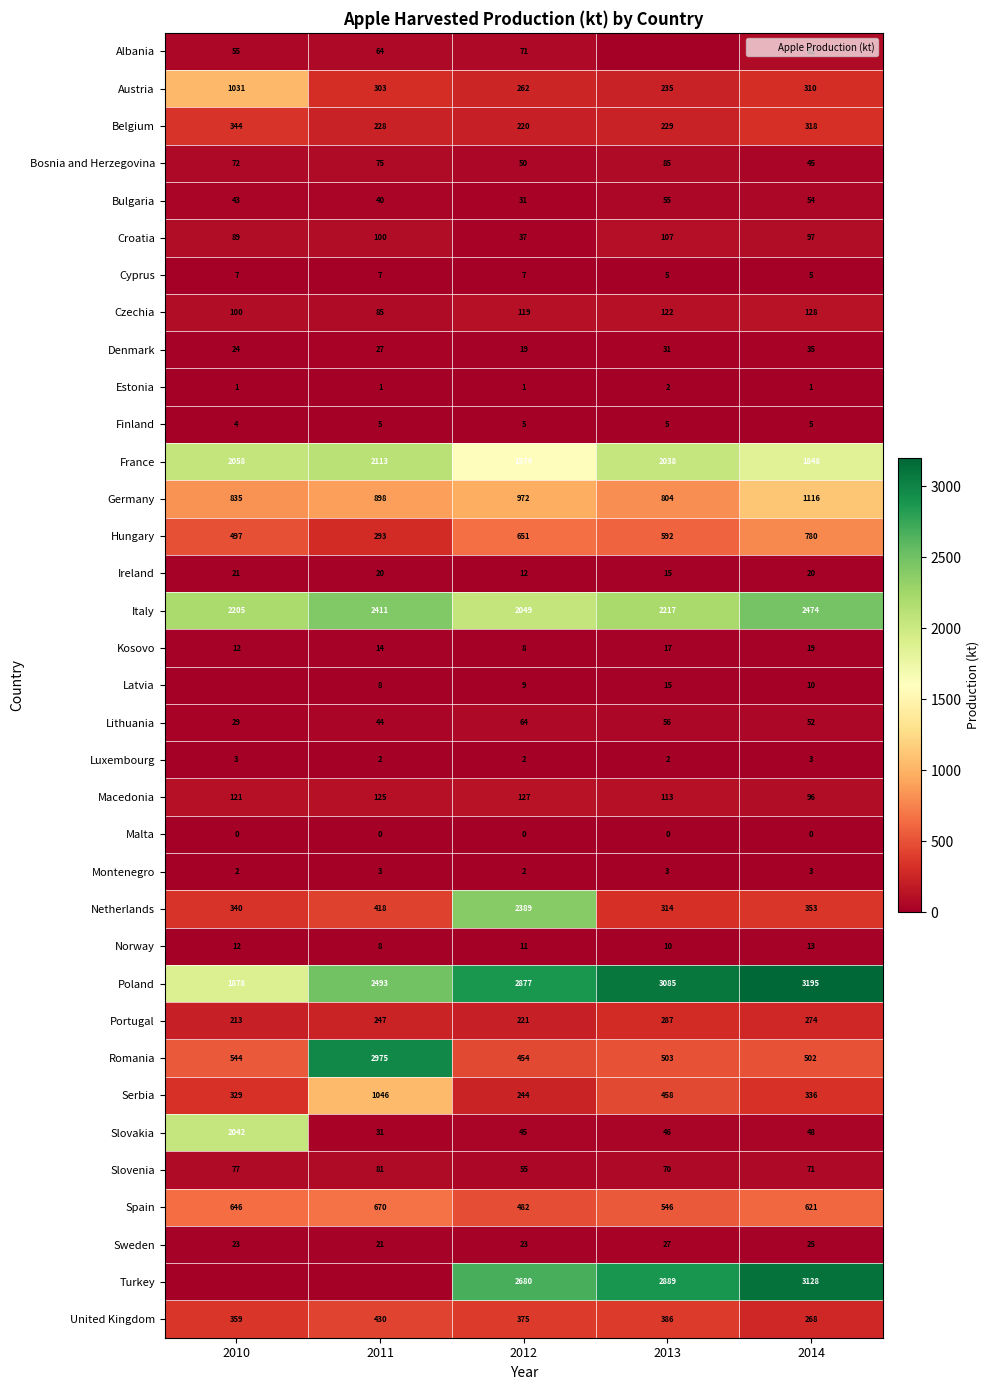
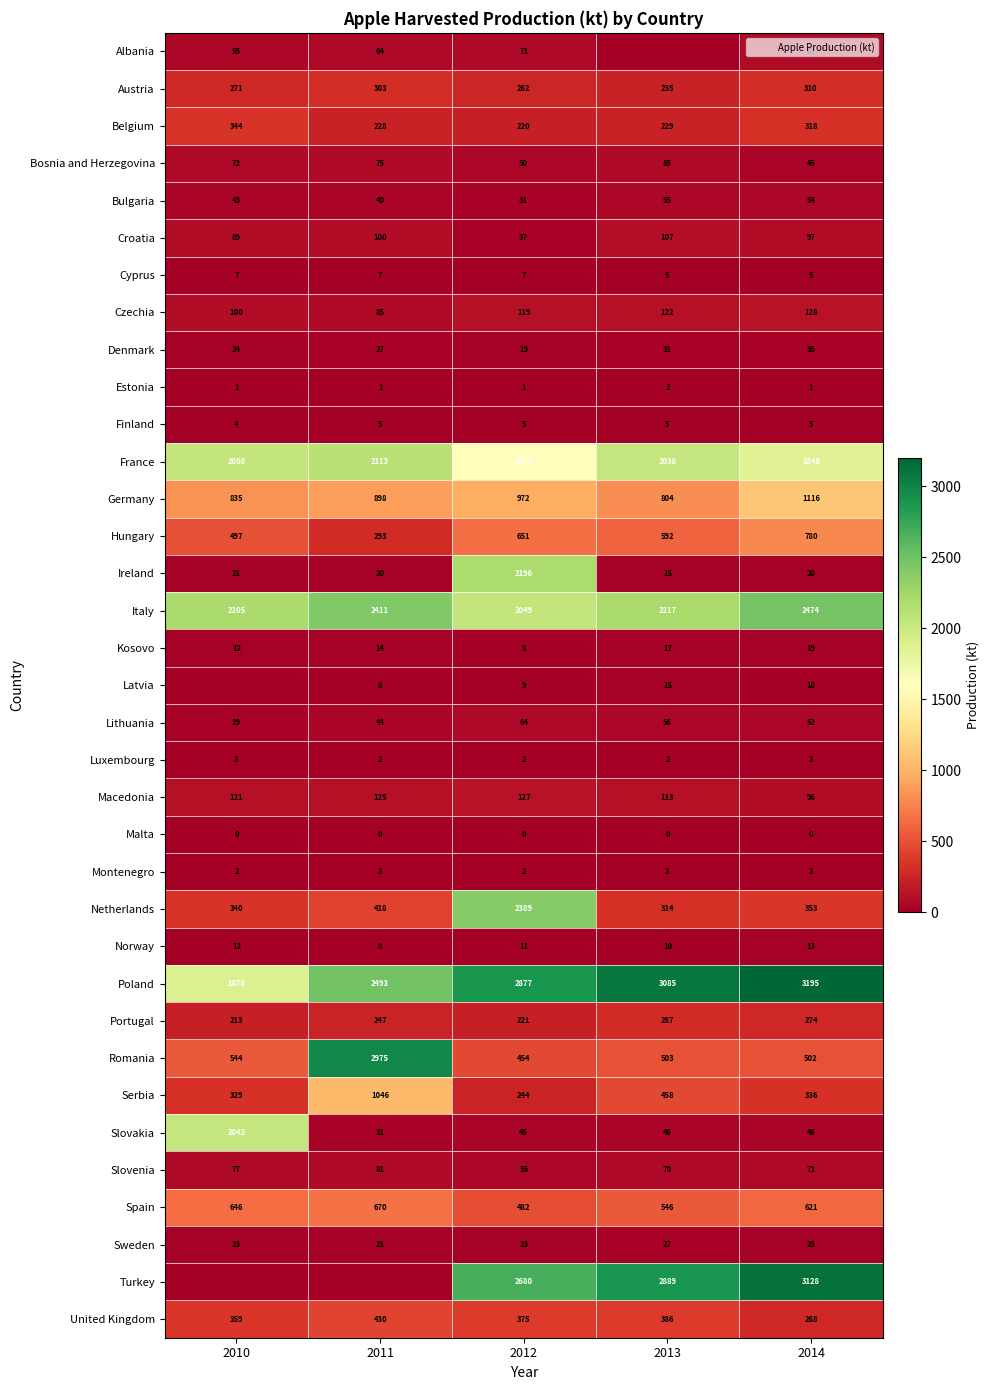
  {
    "Albania": {
      "2010": 55,
      "2011": 64,
      "2012": 71
    },
    "Austria": {
-     "2010": 1031,
+     "2010": 271,
      "2011": 303,
      "2012": 262,
      "2013": 235,
      "2014": 310
    },
    "Belgium": {
      "2010": 344,
      "2011": 228,
      "2012": 220,
      "2013": 229,
      "2014": 318
    },
    "Bosnia and Herzegovina": {
      "2010": 72,
      "2011": 75,
      "2012": 50,
      "2013": 85,
      "2014": 45
    },
    "Bulgaria": {
      "2010": 43,
      "2011": 40,
      "2012": 31,
      "2013": 55,
      "2014": 54
    },
    "Croatia": {
      "2010": 89,
      "2011": 100,
      "2012": 37,
      "2013": 107,
      "2014": 97
    },
    "Cyprus": {
      "2010": 7,
      "2011": 7,
      "2012": 7,
      "2013": 5,
      "2014": 5
    },
    "Czechia": {
      "2010": 100,
      "2011": 85,
      "2012": 119,
      "2013": 122,
      "2014": 128
    },
    "Denmark": {
      "2010": 24,
      "2011": 27,
      "2012": 19,
      "2013": 31,
      "2014": 35
    },
    "Estonia": {
      "2010": 1,
      "2011": 1,
      "2012": 1,
      "2013": 2,
      "2014": 1
    },
    "Finland": {
      "2010": 4,
      "2011": 5,
      "2012": 5,
      "2013": 5,
      "2014": 5
    },
    "France": {
      "2010": 2058,
      "2011": 2113,
      "2012": 1574,
      "2013": 2038,
      "2014": 1848
    },
    "Germany": {
      "2010": 835,
      "2011": 898,
      "2012": 972,
      "2013": 804,
      "2014": 1116
    },
    "Hungary": {
      "2010": 497,
      "2011": 293,
      "2012": 651,
      "2013": 592,
      "2014": 780
    },
    "Ireland": {
      "2010": 21,
      "2011": 20,
-     "2012": 12,
+     "2012": 2196,
      "2013": 15,
      "2014": 20
    },
    "Italy": {
      "2010": 2205,
      "2011": 2411,
      "2012": 2049,
      "2013": 2217,
      "2014": 2474
    },
    "Kosovo": {
      "2010": 12,
      "2011": 14,
      "2012": 8,
      "2013": 17,
      "2014": 19
    },
    "Latvia": {
      "2011": 8,
      "2012": 9,
      "2013": 15,
      "2014": 10
    },
    "Lithuania": {
      "2010": 29,
      "2011": 44,
      "2012": 64,
      "2013": 56,
      "2014": 52
    },
    "Luxembourg": {
      "2010": 3,
      "2011": 2,
      "2012": 2,
      "2013": 2,
      "2014": 3
    },
    "Macedonia": {
      "2010": 121,
      "2011": 125,
      "2012": 127,
      "2013": 113,
      "2014": 96
    },
    "Malta": {
      "2010": 0,
      "2011": 0,
      "2012": 0,
      "2013": 0,
      "2014": 0
    },
    "Montenegro": {
      "2010": 2,
      "2011": 3,
      "2012": 2,
      "2013": 3,
      "2014": 3
    },
    "Netherlands": {
      "2010": 340,
      "2011": 418,
      "2012": 2389,
      "2013": 314,
      "2014": 353
    },
    "Norway": {
      "2010": 12,
      "2011": 8,
      "2012": 11,
      "2013": 10,
      "2014": 13
    },
    "Poland": {
      "2010": 1878,
      "2011": 2493,
      "2012": 2877,
      "2013": 3085,
      "2014": 3195
    },
    "Portugal": {
      "2010": 213,
      "2011": 247,
      "2012": 221,
      "2013": 287,
      "2014": 274
    },
    "Romania": {
      "2010": 544,
      "2011": 2975,
      "2012": 454,
      "2013": 503,
      "2014": 502
    },
    "Serbia": {
      "2010": 329,
      "2011": 1046,
      "2012": 244,
      "2013": 458,
      "2014": 336
    },
    "Slovakia": {
      "2010": 2042,
      "2011": 31,
      "2012": 45,
      "2013": 46,
      "2014": 48
    },
    "Slovenia": {
      "2010": 77,
      "2011": 81,
      "2012": 55,
      "2013": 70,
      "2014": 71
    },
    "Spain": {
      "2010": 646,
      "2011": 670,
      "2012": 482,
      "2013": 546,
      "2014": 621
    },
    "Sweden": {
      "2010": 23,
      "2011": 21,
      "2012": 23,
      "2013": 27,
      "2014": 25
    },
    "Turkey": {
      "2012": 2680,
      "2013": 2889,
      "2014": 3128
    },
    "United Kingdom": {
      "2010": 359,
      "2011": 430,
      "2012": 375,
      "2013": 386,
      "2014": 268
    }
  }
